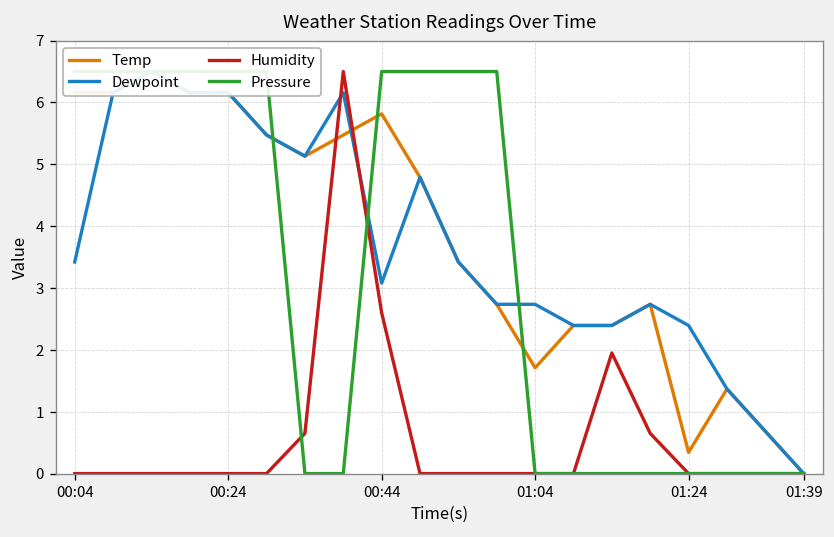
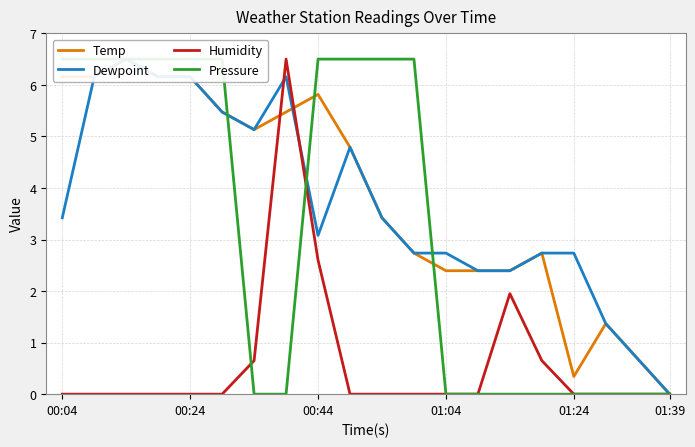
  {
    "Temp": {
      "00:44": 5.8,
-     "01:04": 1.7,
+     "01:04": 2.4,
      "01:24": 0.3
    },
    "Dewpoint": {
      "00:04": 3.4,
      "00:44": 3.1,
      "01:04": 2.7,
-     "01:24": 2.4
+     "01:24": 2.7
    },
    "Humidity": {
      "00:04": 0.0,
      "00:24": 0.0,
      "00:44": 2.6
    },
    "Pressure": {
      "00:44": 6.5
    }
  }
